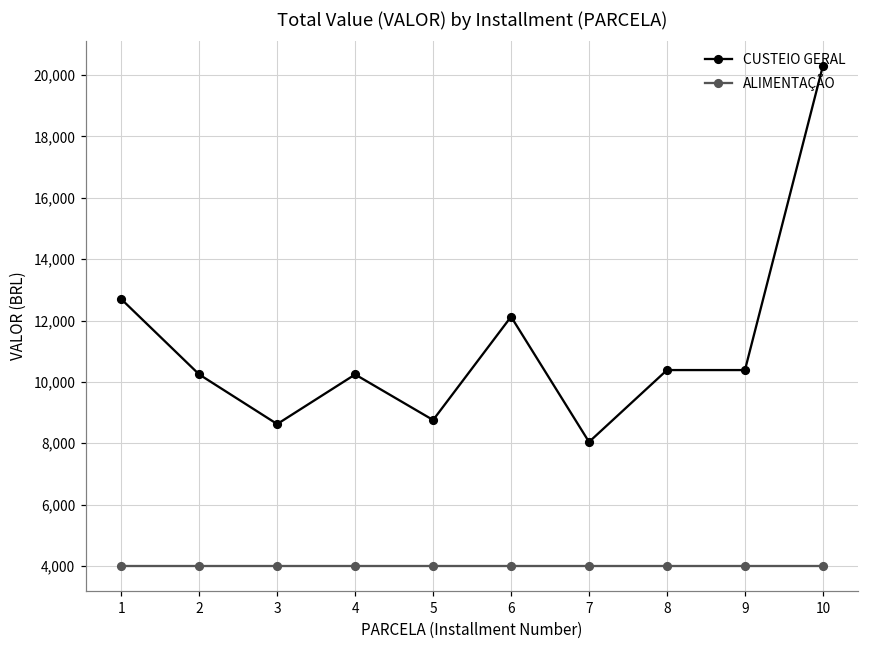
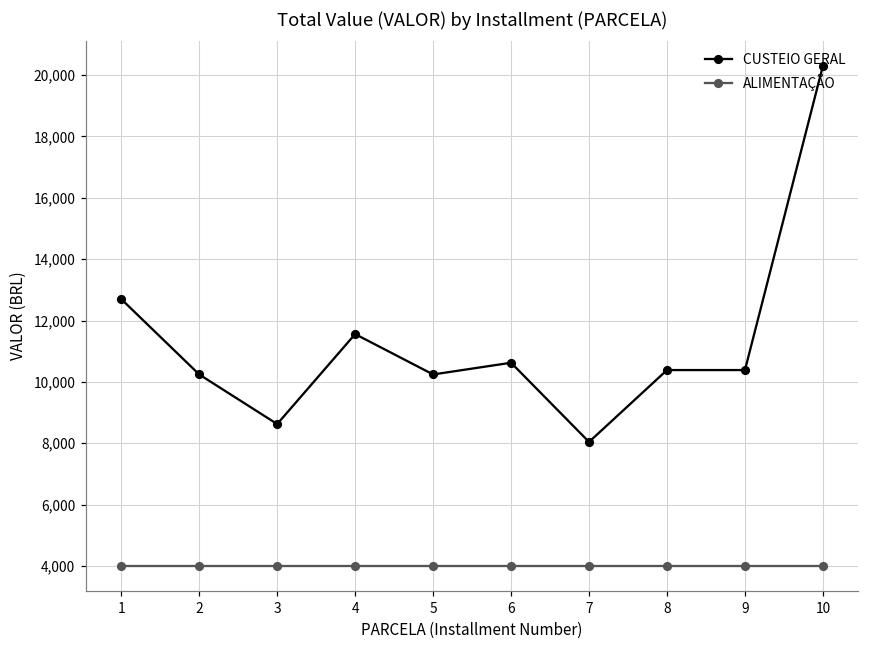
  {
    "CUSTEIO GERAL": {
      "1": "12,700",
      "2": "10,200",
      "3": "8,600",
-     "4": "10,200",
-     "5": "8,800",
-     "6": "12,100",
+     "4": "11,600",
+     "5": "10,200",
+     "6": "10,600",
      "7": "8,000",
      "8": "10,400",
      "9": "10,400",
      "10": "20,300"
    },
    "ALIMENTAÇÃO": {
      "1": "4,000",
      "2": "4,000",
      "3": "4,000",
      "4": "4,000",
      "5": "4,000",
      "6": "4,000",
      "7": "4,000",
      "8": "4,000",
      "9": "4,000",
      "10": "4,000"
    }
  }
